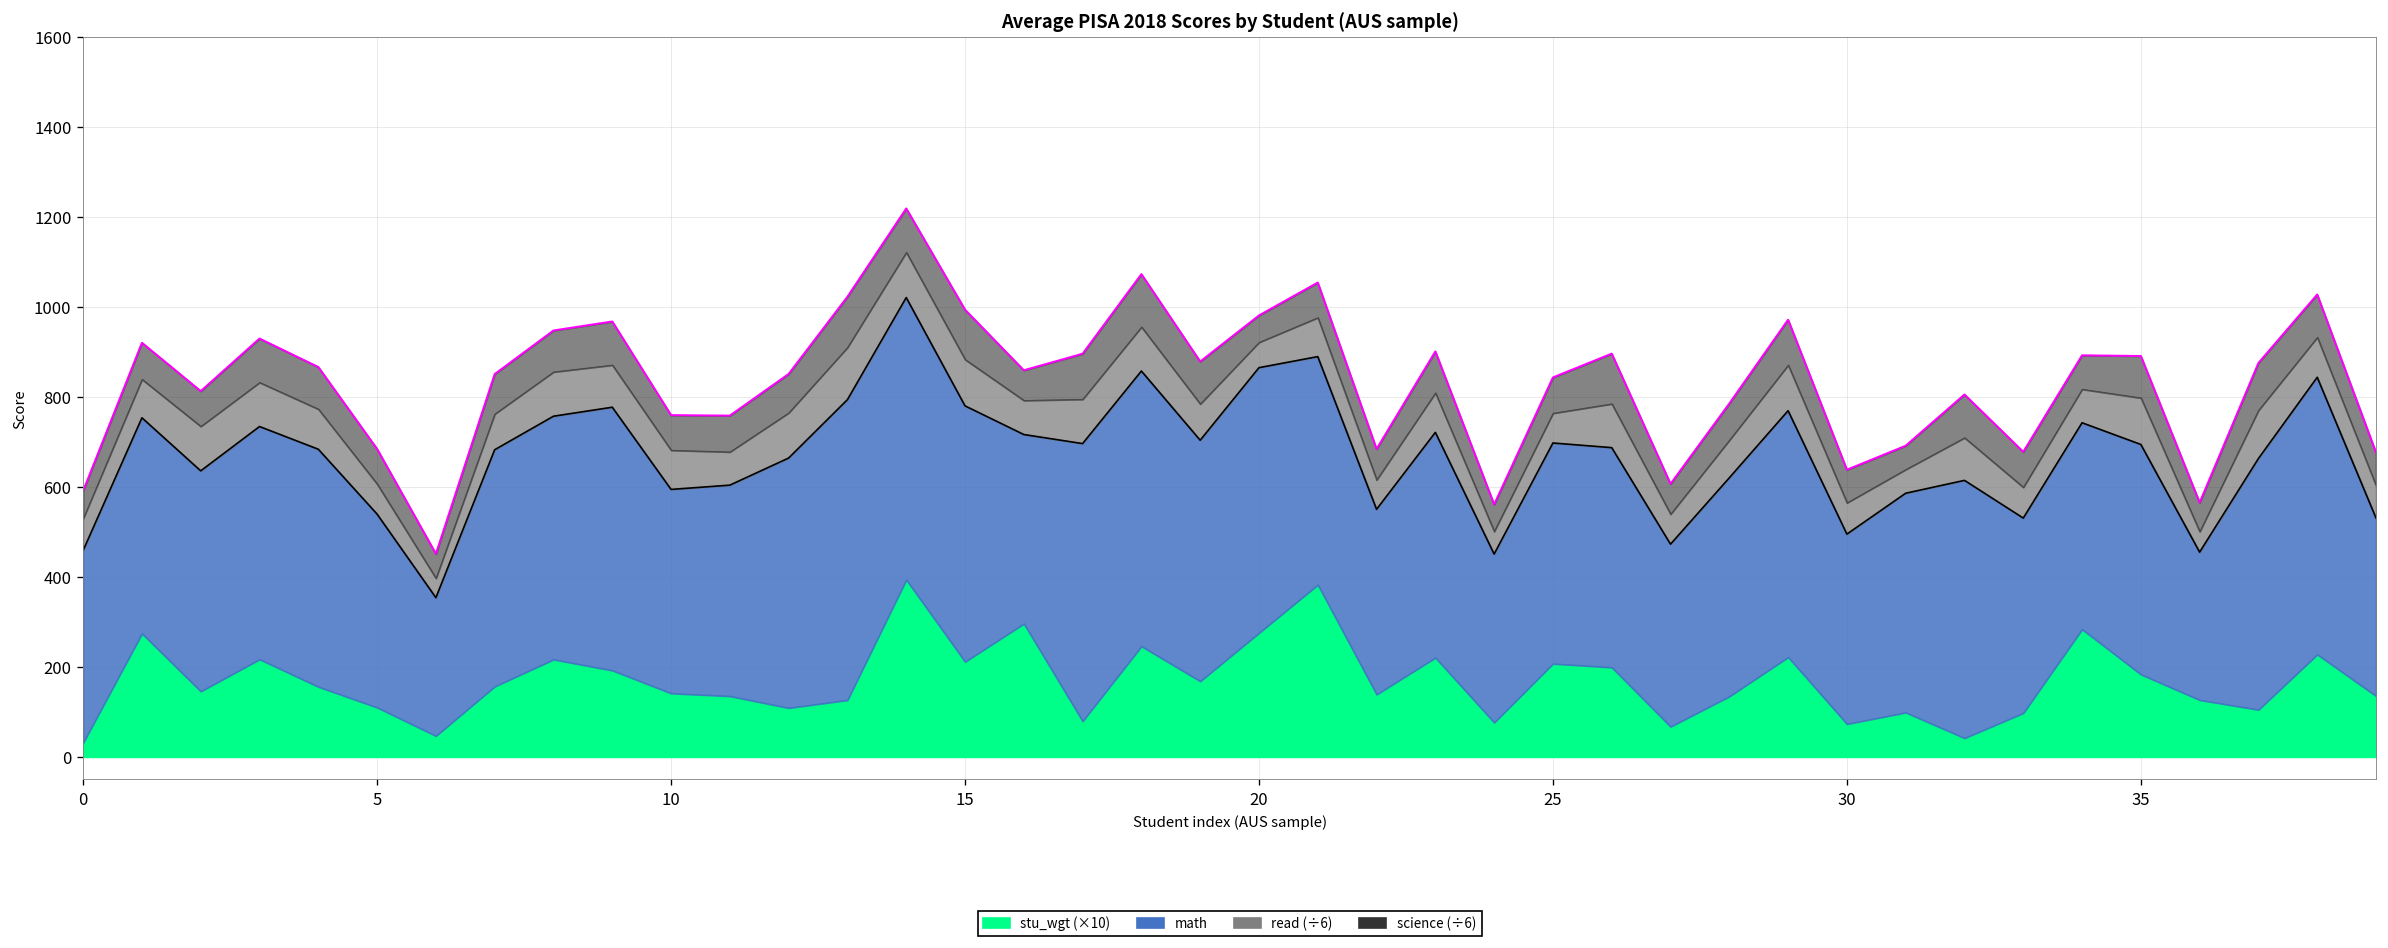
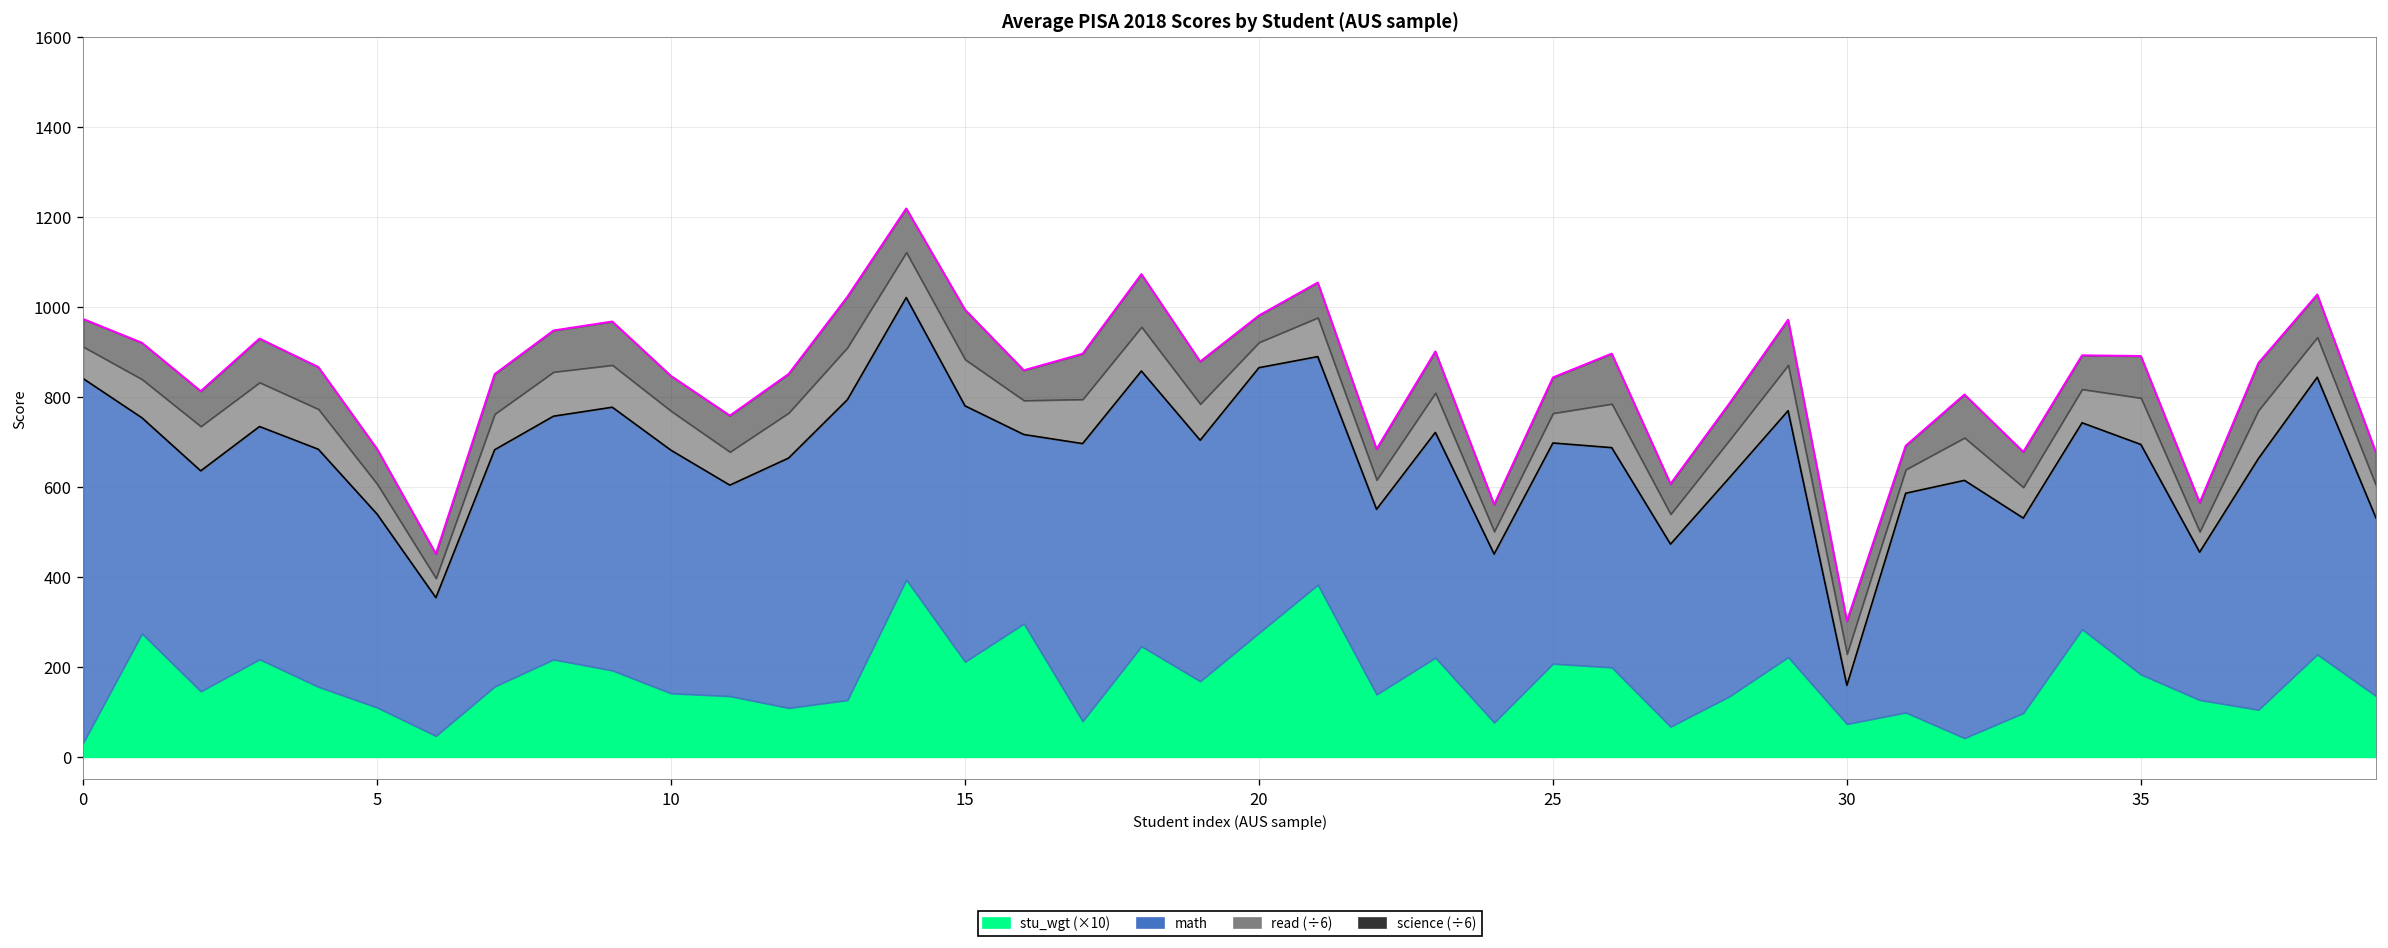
  {
    "math": {
-     "0": 430,
+     "0": 810,
      "5": 430,
-     "10": 450,
+     "10": 540,
      "15": 570,
      "20": 590,
      "25": 490,
-     "30": 420,
+     "30": 90,
      "35": 510
    }
  }
